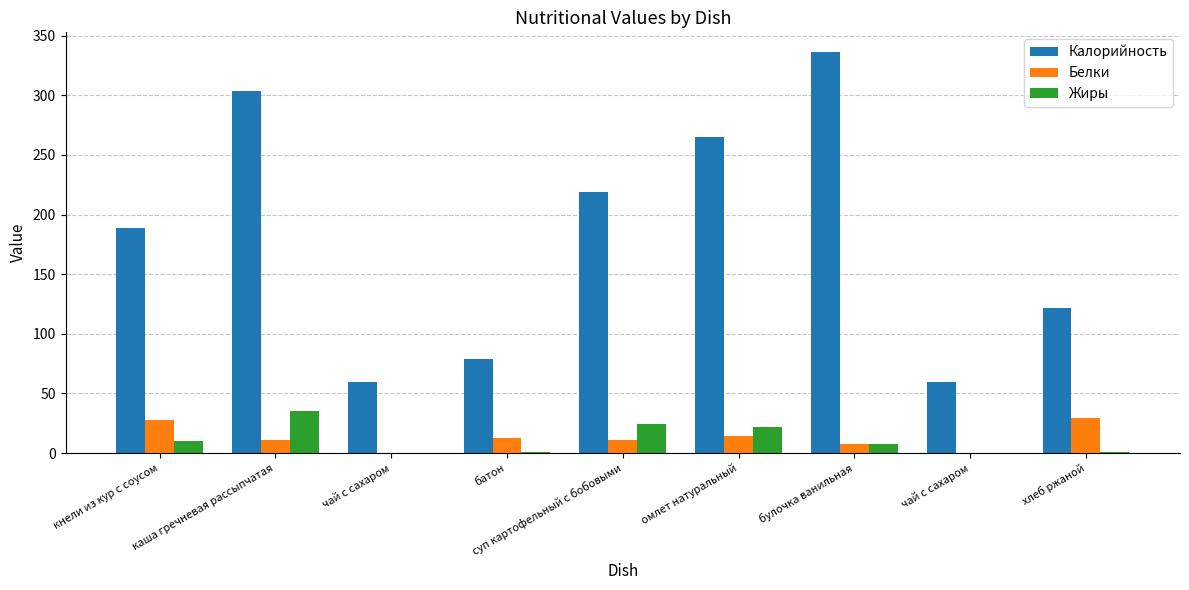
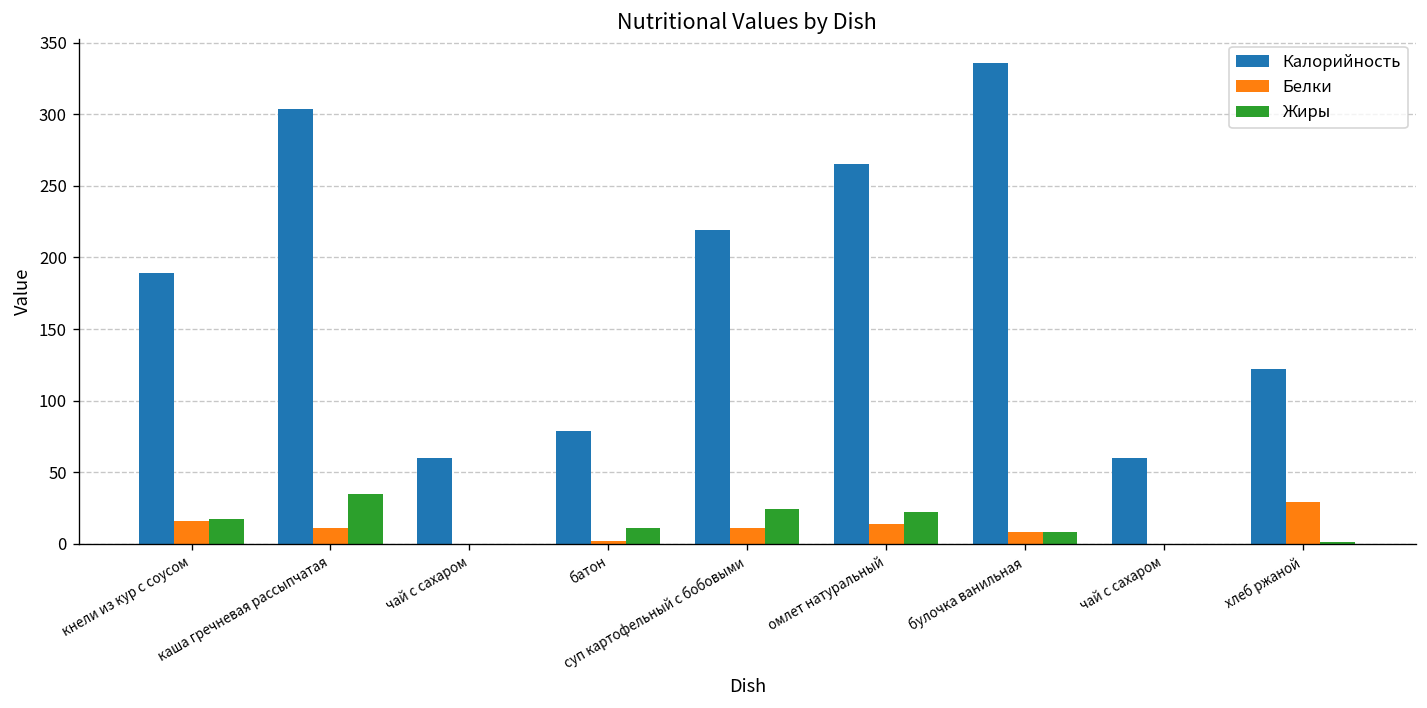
  {
    "Калорийность": {
      "кнели из кур с соусом": 189,
      "каша гречневая рассыпчатая": 304,
      "батон": 79,
      "суп картофельный с бобовыми": 219,
      "омлет натуральный": 265,
      "булочка ванильная": 336,
      "хлеб ржаной": 122
    },
    "Белки": {
-     "кнели из кур с соусом": 28,
+     "кнели из кур с соусом": 16,
      "каша гречневая рассыпчатая": 11,
-     "батон": 13,
+     "батон": 2,
      "суп картофельный с бобовыми": 11,
      "омлет натуральный": 14,
      "булочка ванильная": 8,
      "хлеб ржаной": 29
    },
    "Жиры": {
-     "кнели из кур с соусом": 10,
+     "кнели из кур с соусом": 17,
      "каша гречневая рассыпчатая": 35,
-     "батон": 1,
+     "батон": 11,
      "суп картофельный с бобовыми": 24,
      "омлет натуральный": 22,
      "булочка ванильная": 8
    }
  }
